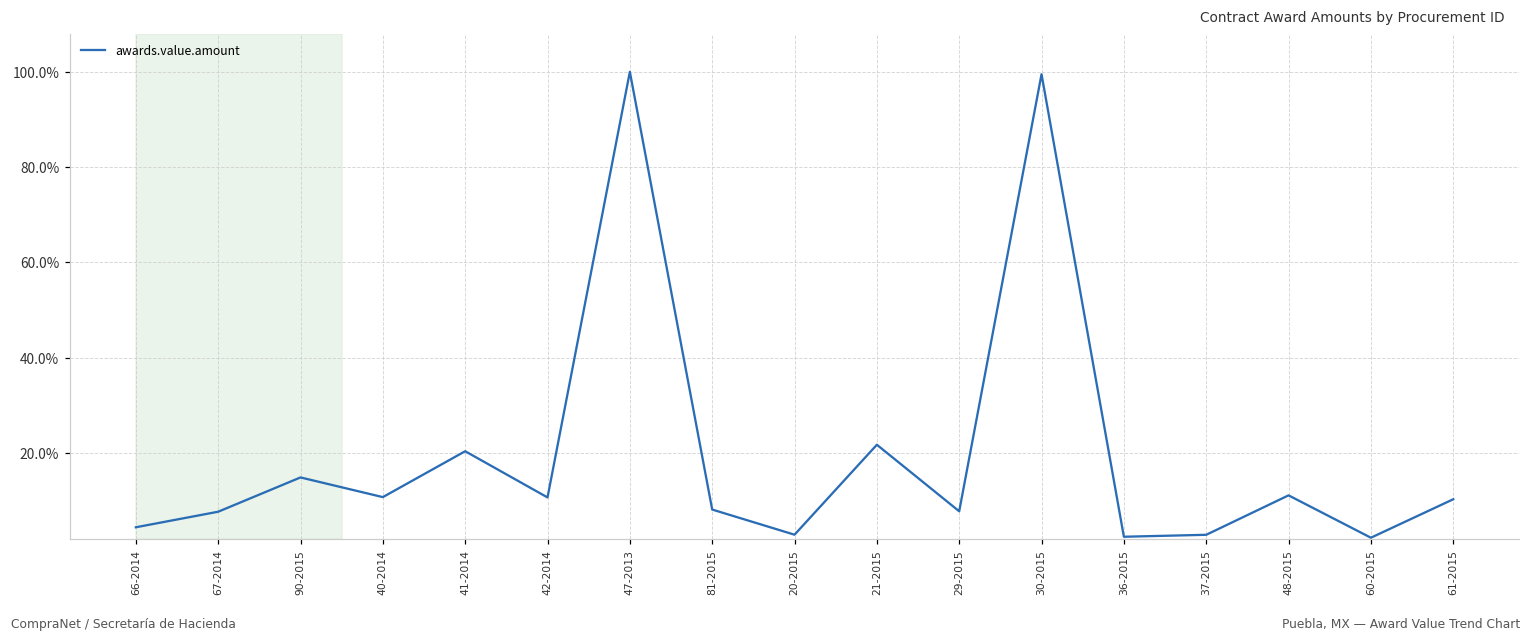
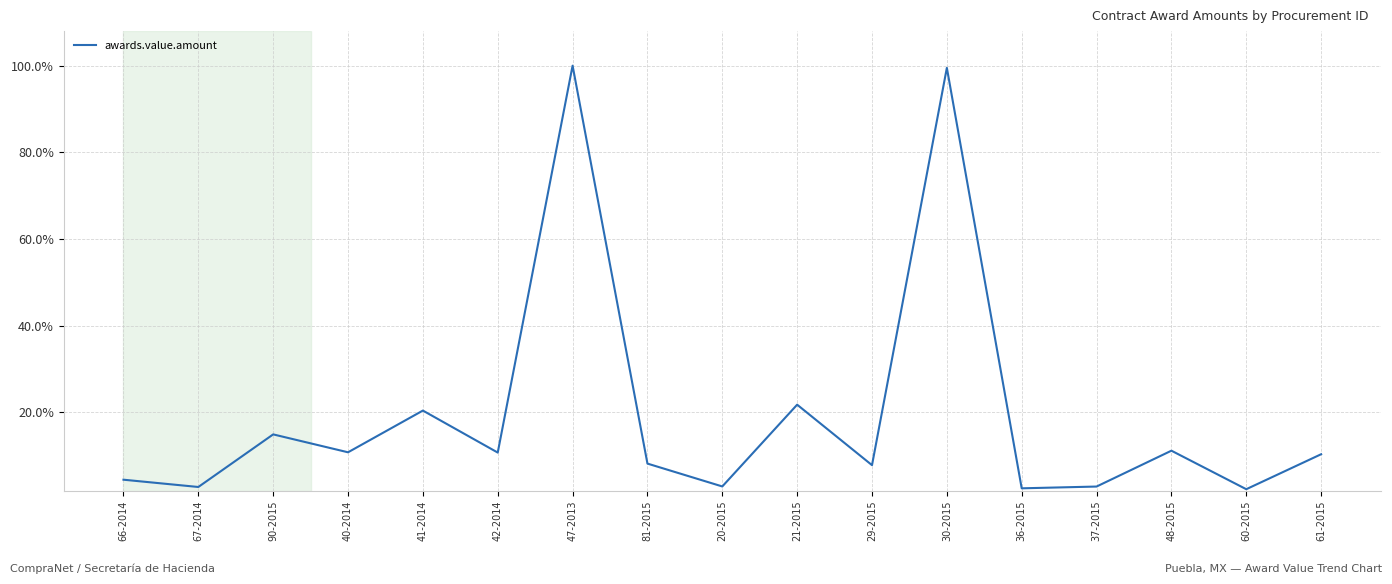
  {
    "66-2014": "4%",
-   "67-2014": "8%",
+   "67-2014": "3%",
    "90-2015": "15%",
    "40-2014": "11%",
    "41-2014": "20%",
    "42-2014": "11%",
    "47-2013": "100%",
    "81-2015": "8%",
    "20-2015": "3%",
    "21-2015": "22%",
    "29-2015": "8%",
    "30-2015": "99%",
    "36-2015": "2%",
    "37-2015": "3%",
    "48-2015": "11%",
    "60-2015": "2%",
    "61-2015": "10%"
  }
